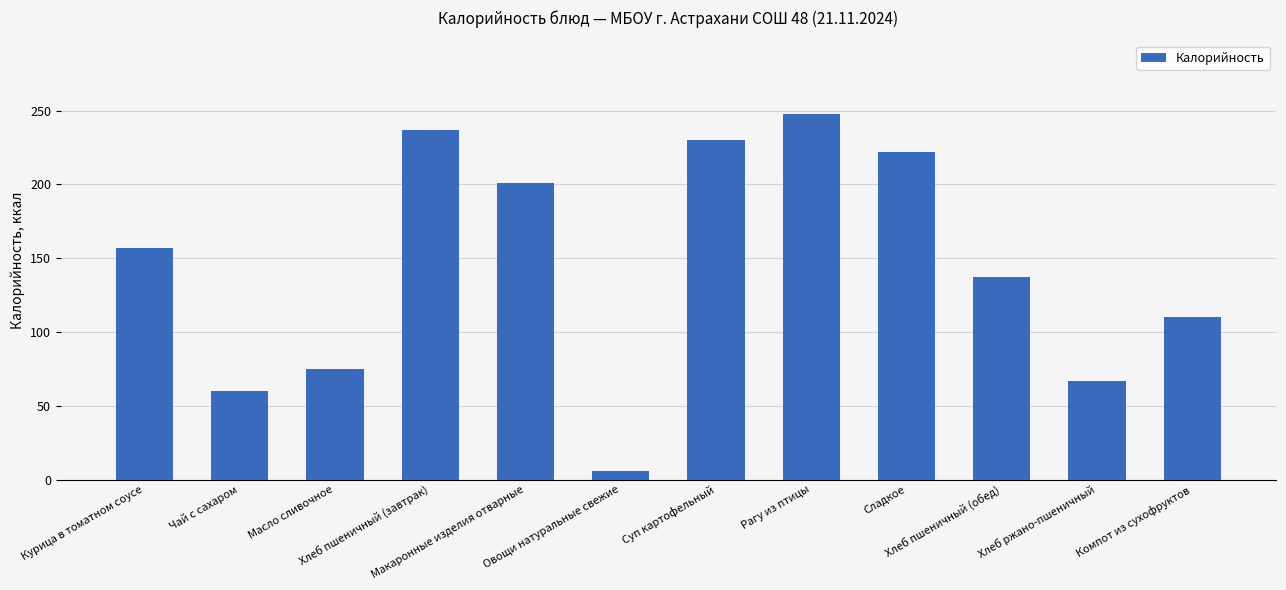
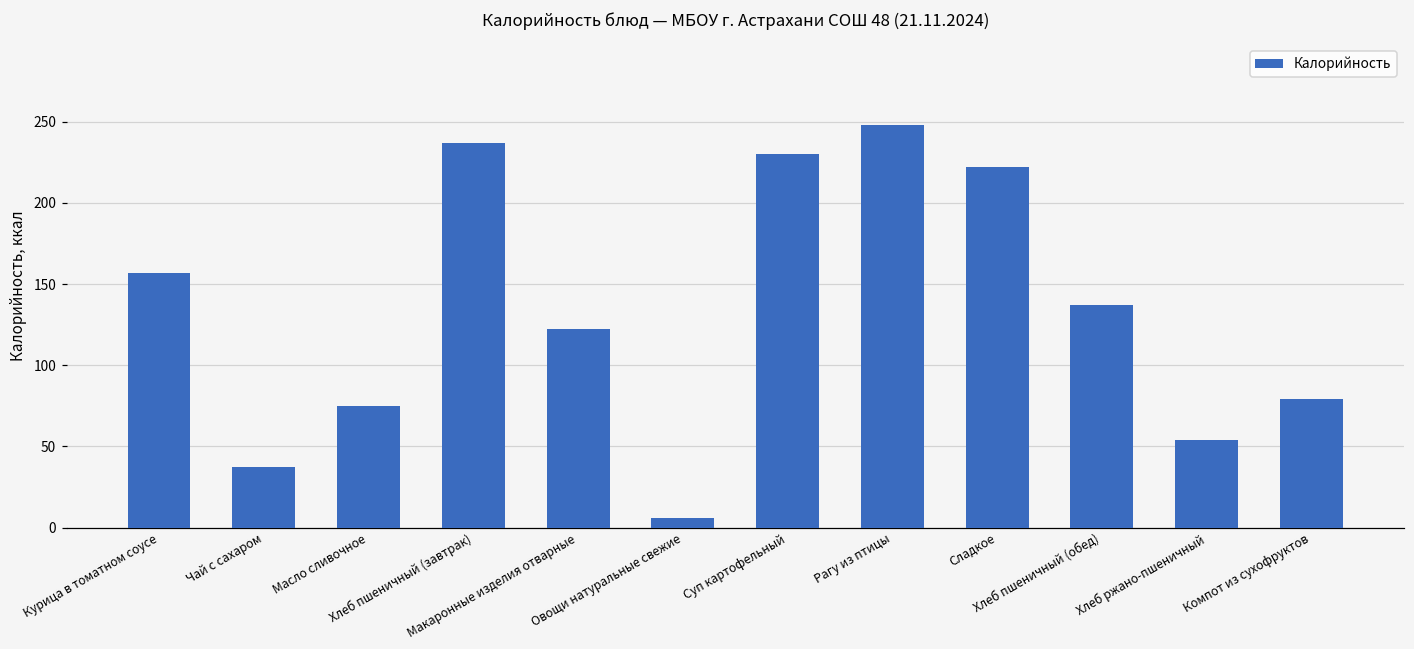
  {
    "Курица в томатном соусе": 157,
-   "Чай с сахаром": 60,
+   "Чай с сахаром": 37,
    "Масло сливочное": 75,
    "Хлеб пшеничный (завтрак)": 237,
-   "Макаронные изделия отварные": 201,
+   "Макаронные изделия отварные": 122,
    "Овощи натуральные свежие": 6,
    "Суп картофельный": 230,
    "Рагу из птицы": 248,
    "Сладкое": 222,
    "Хлеб пшеничный (обед)": 137,
-   "Хлеб ржано-пшеничный": 67,
-   "Компот из сухофруктов": 110
+   "Хлеб ржано-пшеничный": 54,
+   "Компот из сухофруктов": 79
  }
